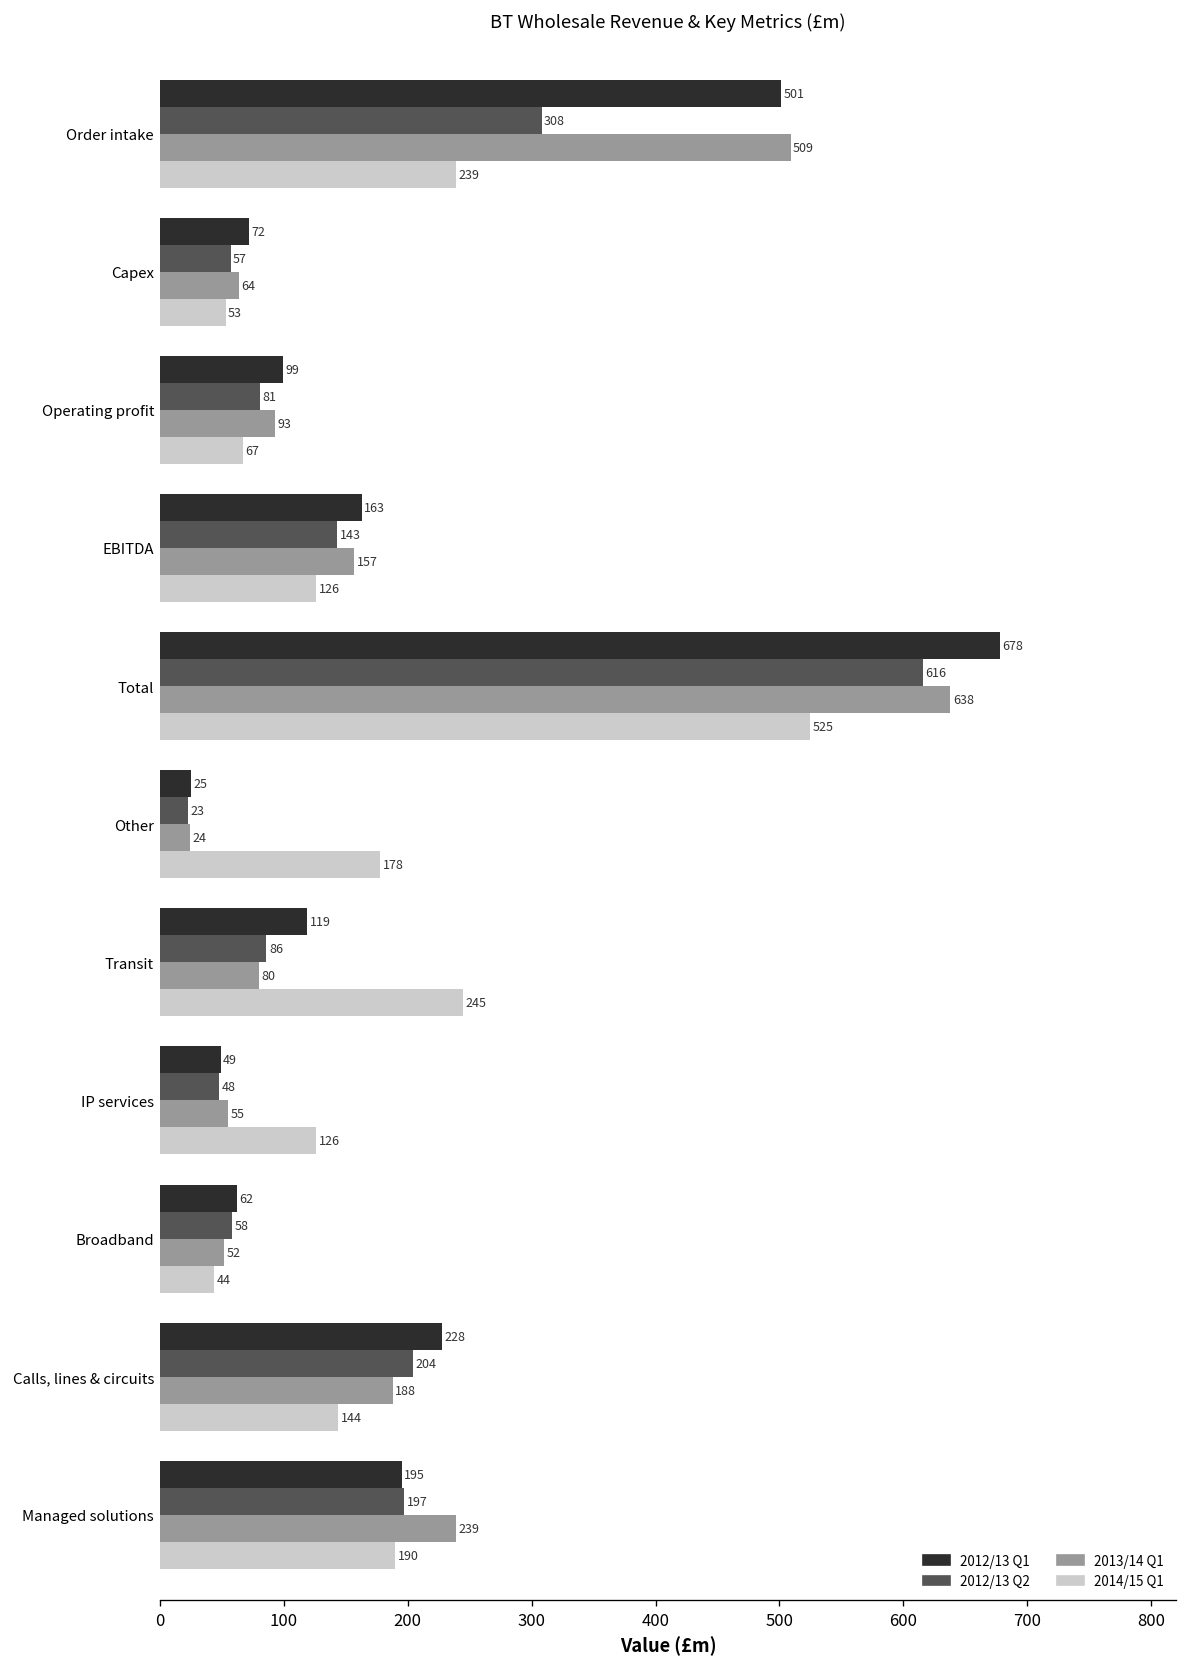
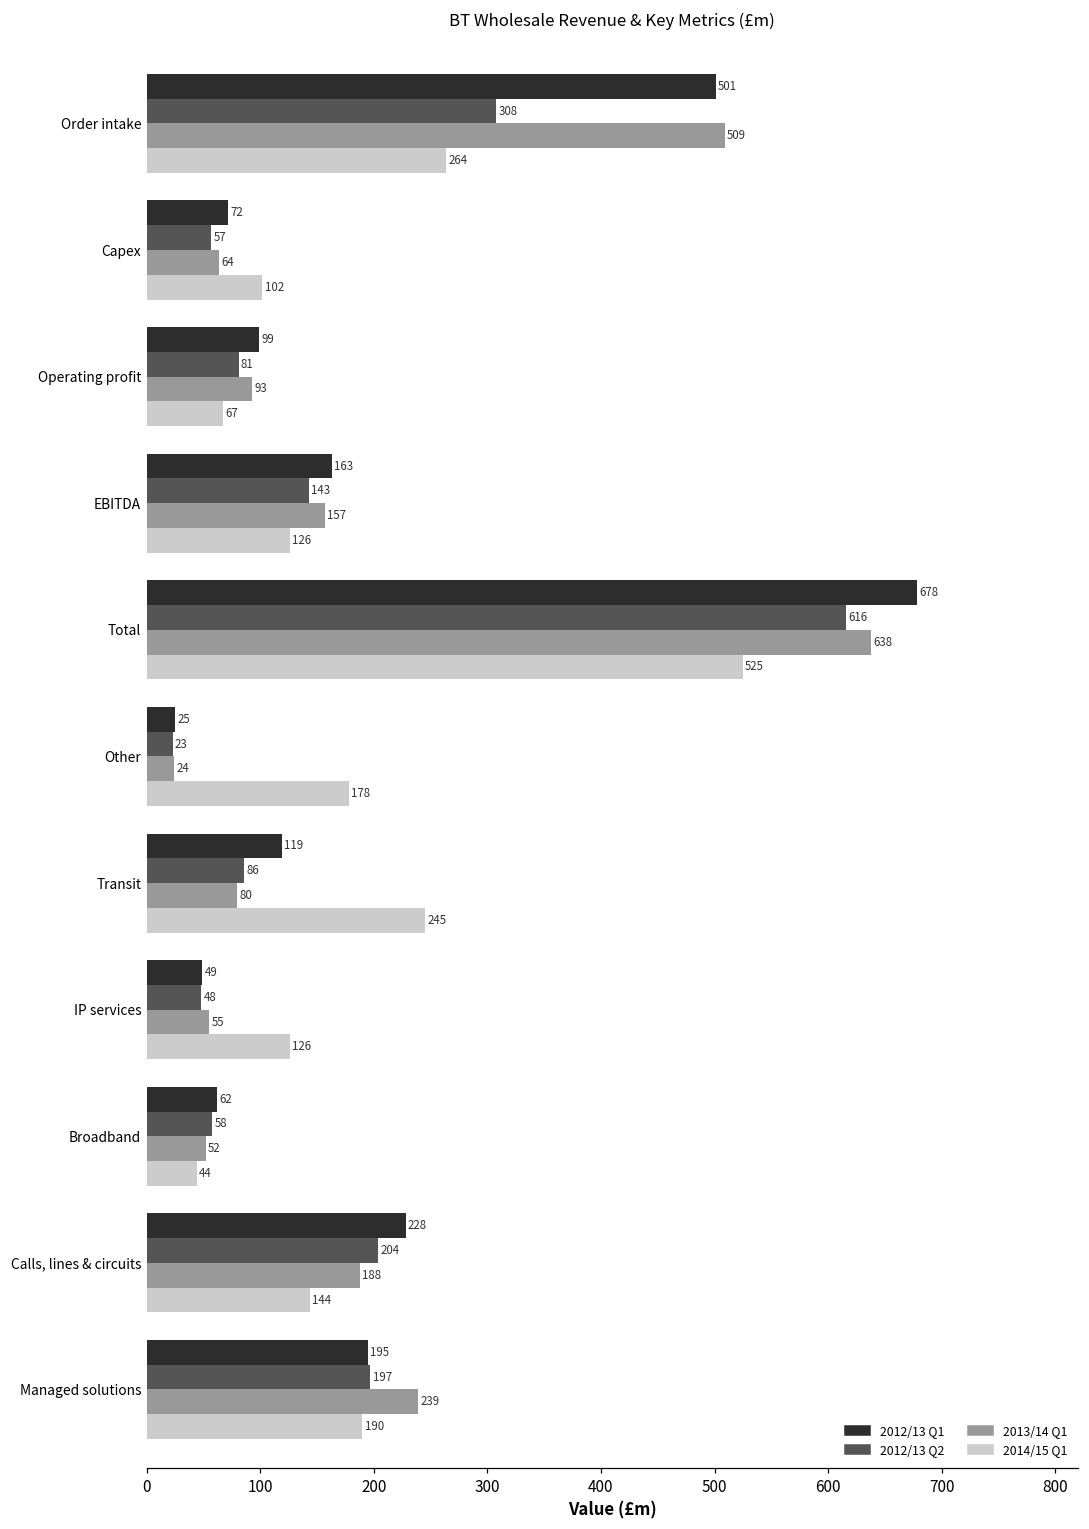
  {
    "2012/13 Q1": {
      "Order intake": 501,
      "Capex": 72,
      "Operating profit": 99,
      "EBITDA": 163,
      "Total": 678,
      "Other": 25,
      "Transit": 119,
      "IP services": 49,
      "Broadband": 62,
      "Calls, lines & circuits": 228,
      "Managed solutions": 195
    },
    "2012/13 Q2": {
      "Order intake": 308,
      "Capex": 57,
      "Operating profit": 81,
      "EBITDA": 143,
      "Total": 616,
      "Other": 23,
      "Transit": 86,
      "IP services": 48,
      "Broadband": 58,
      "Calls, lines & circuits": 204,
      "Managed solutions": 197
    },
    "2013/14 Q1": {
      "Order intake": 509,
      "Capex": 64,
      "Operating profit": 93,
      "EBITDA": 157,
      "Total": 638,
      "Other": 24,
      "Transit": 80,
      "IP services": 55,
      "Broadband": 52,
      "Calls, lines & circuits": 188,
      "Managed solutions": 239
    },
    "2014/15 Q1": {
-     "Order intake": 239,
-     "Capex": 53,
+     "Order intake": 264,
+     "Capex": 102,
      "Operating profit": 67,
      "EBITDA": 126,
      "Total": 525,
      "Other": 178,
      "Transit": 245,
      "IP services": 126,
      "Broadband": 44,
      "Calls, lines & circuits": 144,
      "Managed solutions": 190
    }
  }
